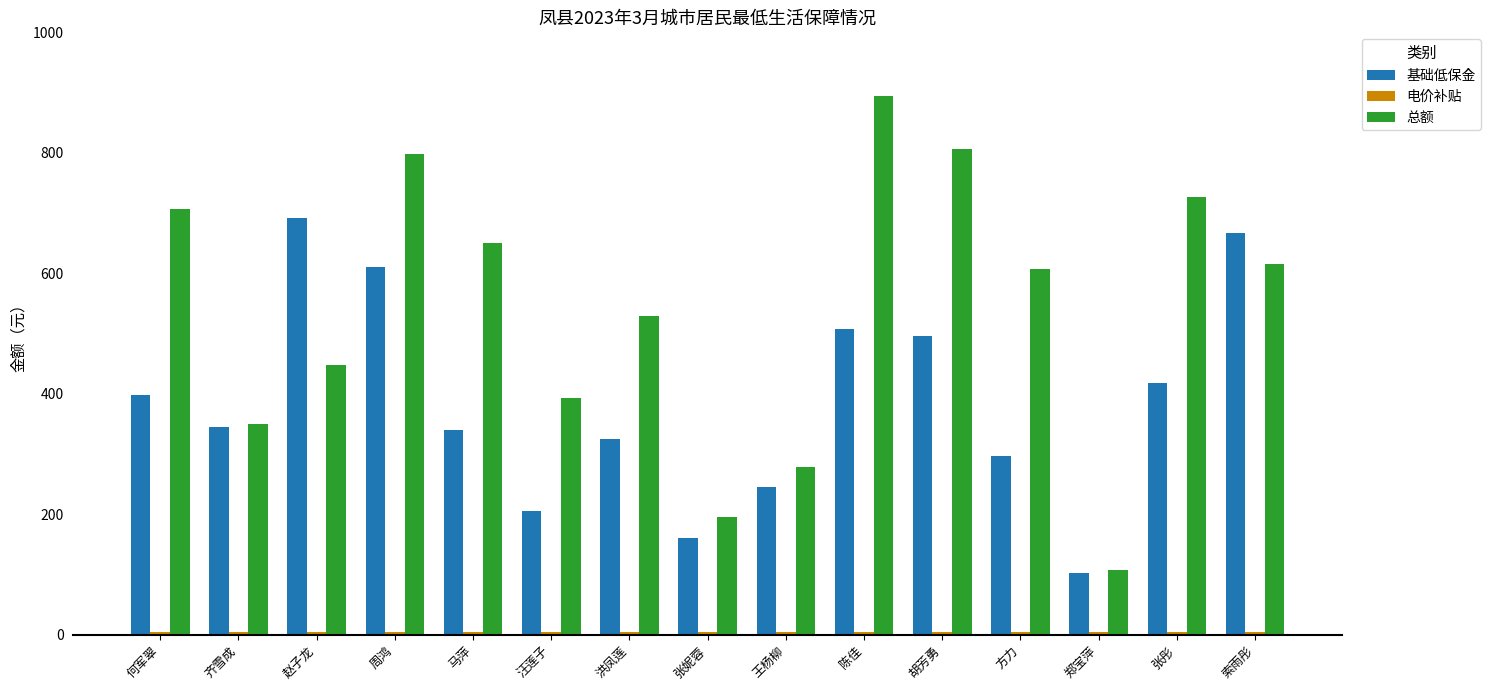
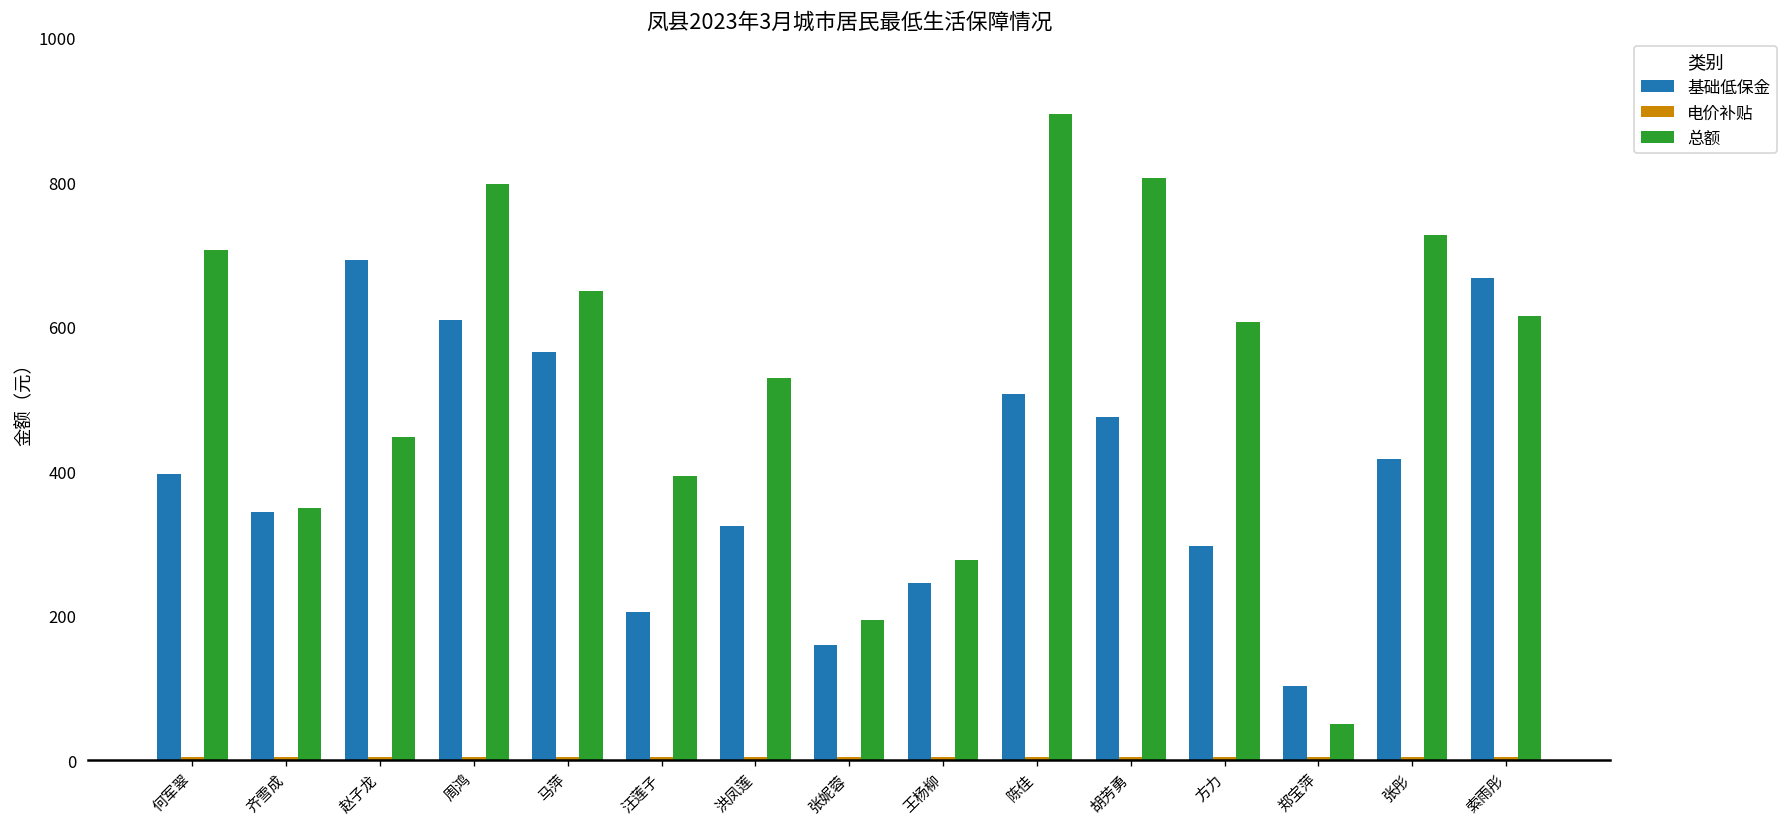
  {
    "基础低保金": {
      "何军翠": 400,
      "齐雪成": 340,
      "赵子龙": 690,
      "周鸿": 610,
-     "马萍": 340,
+     "马萍": 570,
      "汪莲子": 210,
      "洪凤莲": 320,
      "张妮蓉": 160,
      "王杨柳": 250,
      "陈佳": 510,
-     "胡芳勇": 500,
+     "胡芳勇": 480,
      "方力": 300,
      "郑宝萍": 100,
      "张彤": 420,
      "索雨彤": 670
    },
    "电价补贴": {
      "何军翠": 10,
      "齐雪成": 10,
      "赵子龙": 10,
      "周鸿": 10,
      "马萍": 10,
      "汪莲子": 10,
      "洪凤莲": 10,
      "张妮蓉": 10,
      "王杨柳": 10,
      "陈佳": 10,
      "胡芳勇": 10,
      "方力": 10,
      "郑宝萍": 10,
      "张彤": 10,
      "索雨彤": 10
    },
    "总额": {
      "何军翠": 710,
      "齐雪成": 350,
      "赵子龙": 450,
      "周鸿": 800,
      "马萍": 650,
      "汪莲子": 390,
      "洪凤莲": 530,
      "张妮蓉": 200,
      "王杨柳": 280,
      "陈佳": 900,
      "胡芳勇": 810,
      "方力": 610,
-     "郑宝萍": 110,
+     "郑宝萍": 50,
      "张彤": 730,
      "索雨彤": 620
    }
  }
